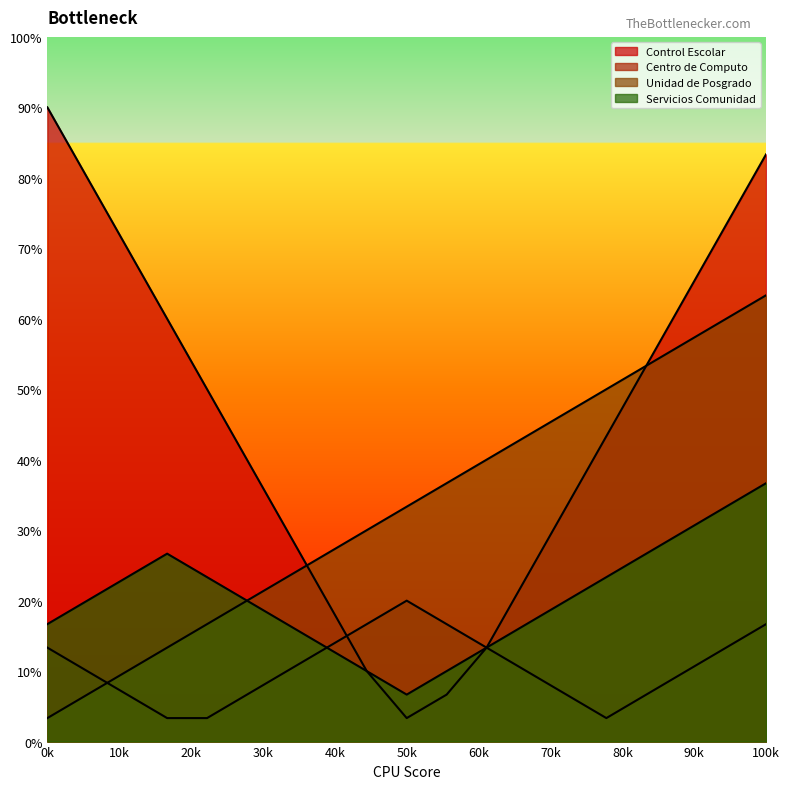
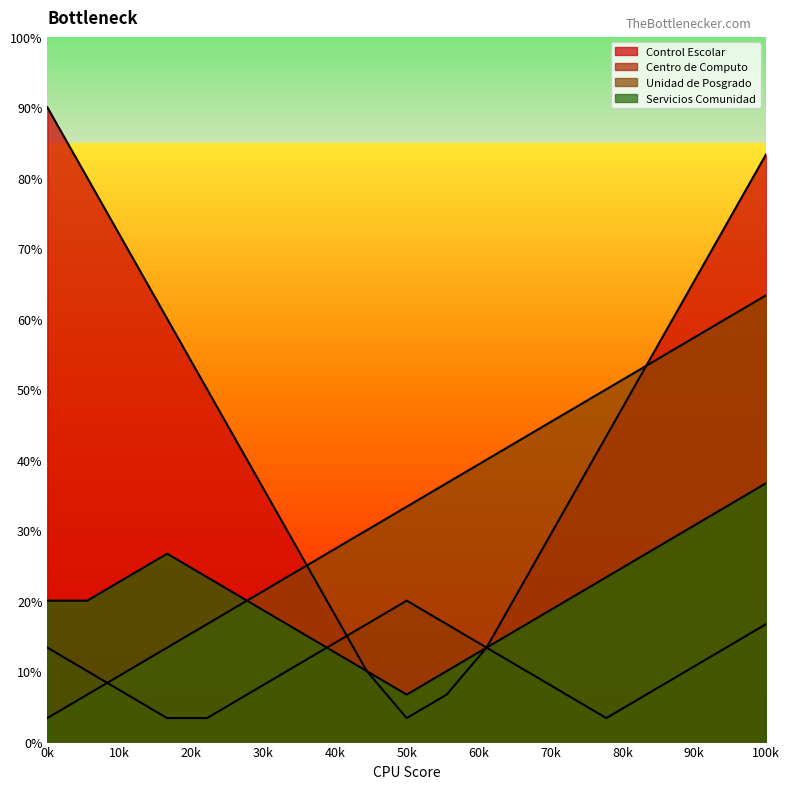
  {
    "Servicios Comunidad": {
-     "0k": "17%",
+     "0k": "20%",
      "50k": "7%",
      "100k": "37%"
    }
  }
